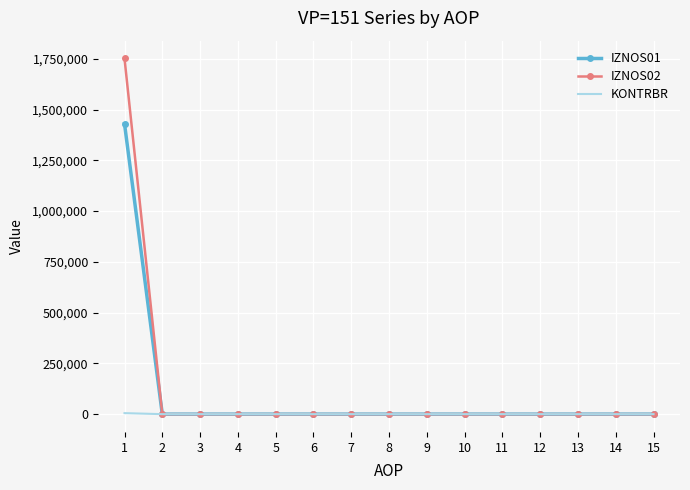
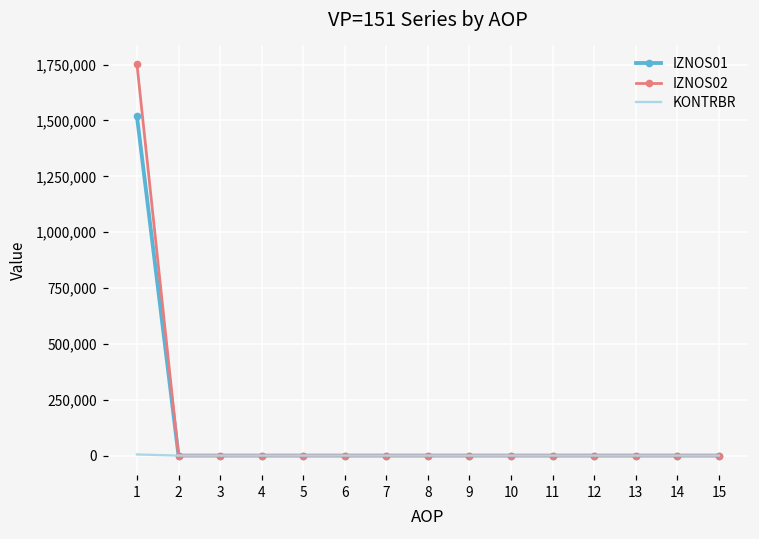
  {
    "IZNOS01": {
-     "1": "1,430,000"
+     "1": "1,520,000"
    },
    "IZNOS02": {
      "1": "1,750,000"
    },
    "KONTRBR": {
      "1": "10,000"
    }
  }
